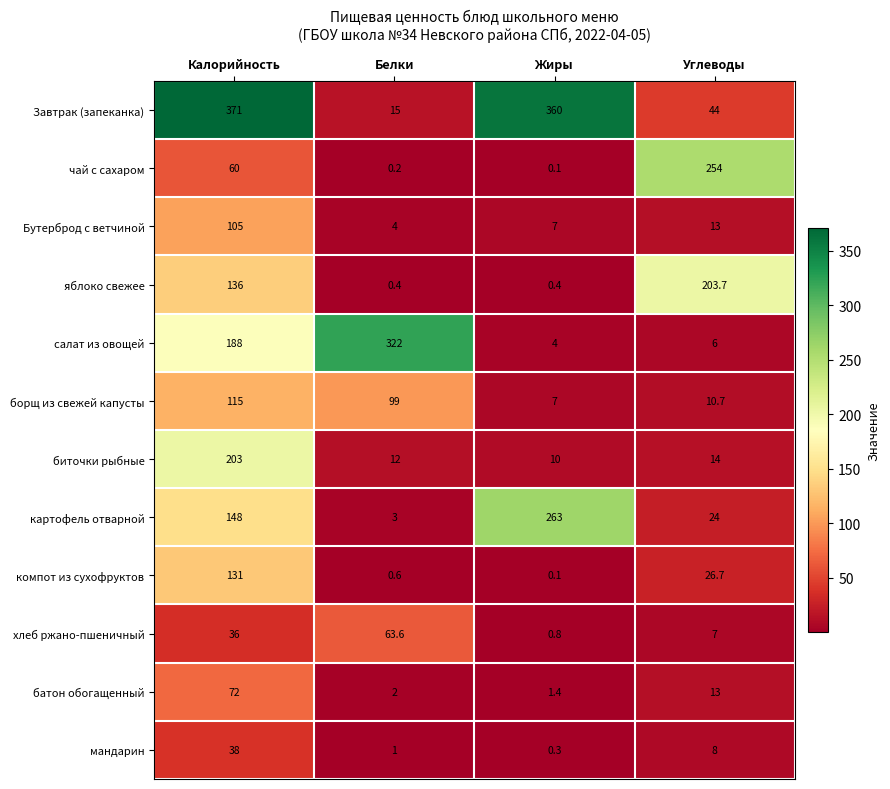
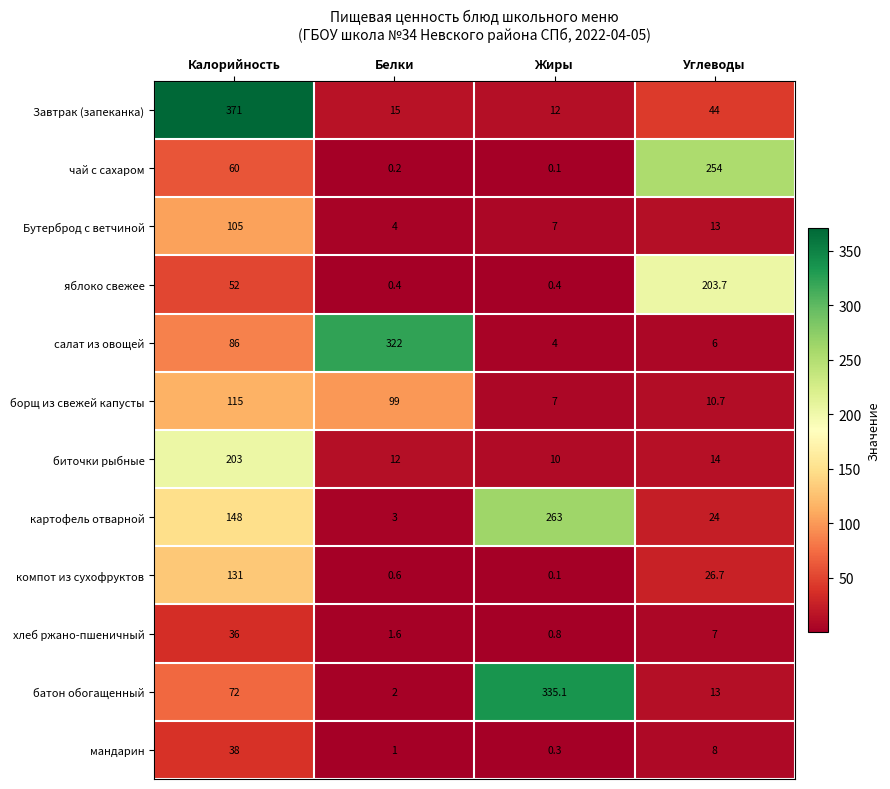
  {
    "Завтрак (запеканка)": {
      "Калорийность": 371,
      "Белки": 15,
-     "Жиры": 360,
+     "Жиры": 12,
      "Углеводы": 44
    },
    "чай с сахаром": {
      "Калорийность": 60,
      "Белки": 0.2,
      "Жиры": 0.1,
      "Углеводы": 254
    },
    "Бутерброд с ветчиной": {
      "Калорийность": 105,
      "Белки": 4,
      "Жиры": 7,
      "Углеводы": 13
    },
    "яблоко свежее": {
-     "Калорийность": 136,
+     "Калорийность": 52,
      "Белки": 0.4,
      "Жиры": 0.4,
      "Углеводы": 203.7
    },
    "салат из овощей": {
-     "Калорийность": 188,
+     "Калорийность": 86,
      "Белки": 322,
      "Жиры": 4,
      "Углеводы": 6
    },
    "борщ из свежей капусты": {
      "Калорийность": 115,
      "Белки": 99,
      "Жиры": 7,
      "Углеводы": 10.7
    },
    "биточки рыбные": {
      "Калорийность": 203,
      "Белки": 12,
      "Жиры": 10,
      "Углеводы": 14
    },
    "картофель отварной": {
      "Калорийность": 148,
      "Белки": 3,
      "Жиры": 263,
      "Углеводы": 24
    },
    "компот из сухофруктов": {
      "Калорийность": 131,
      "Белки": 0.6,
      "Жиры": 0.1,
      "Углеводы": 26.7
    },
    "хлеб ржано-пшеничный": {
      "Калорийность": 36,
-     "Белки": 63.6,
+     "Белки": 1.6,
      "Жиры": 0.8,
      "Углеводы": 7
    },
    "батон обогащенный": {
      "Калорийность": 72,
      "Белки": 2,
-     "Жиры": 1.4,
+     "Жиры": 335.1,
      "Углеводы": 13
    },
    "мандарин": {
      "Калорийность": 38,
      "Белки": 1,
      "Жиры": 0.3,
      "Углеводы": 8
    }
  }
